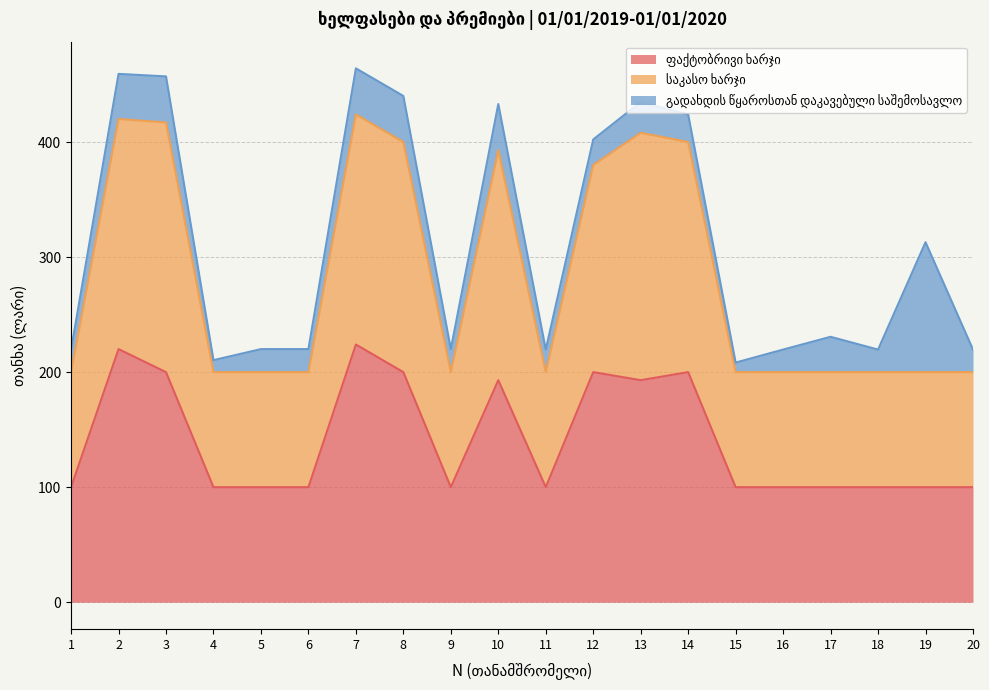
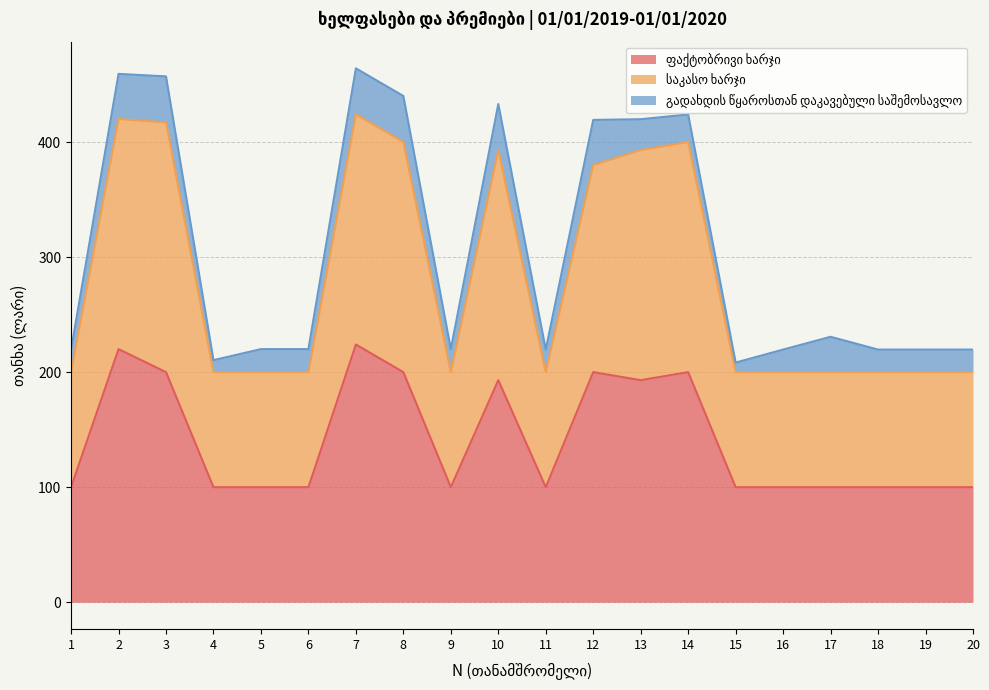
  {
    "ფაქტობრივი ხარჯი": {
      "1": 100,
      "2": 220,
      "3": 200,
      "4": 100,
      "5": 100,
      "6": 100,
      "7": 224,
      "8": 200,
      "9": 100,
      "10": 193,
      "11": 100,
      "12": 200,
      "13": 193,
      "14": 200,
      "15": 100,
      "16": 100,
      "17": 100,
      "18": 100,
      "19": 100,
      "20": 100
    },
    "საკასო ხარჯი": {
      "1": 100,
      "2": 200,
      "3": 217,
      "4": 100,
      "5": 100,
      "6": 100,
      "7": 200,
      "8": 200,
      "9": 100,
      "10": 200,
      "11": 100,
      "12": 180,
-     "13": 215,
+     "13": 200,
      "14": 200,
      "15": 100,
      "16": 100,
      "17": 100,
      "18": 100,
      "19": 100,
      "20": 100
    },
    "გადახდის წყაროსთან დაკავებული საშემოსავლო": {
      "1": 20,
      "2": 39,
      "3": 40,
      "4": 10,
      "5": 20,
      "6": 20,
      "7": 40,
      "8": 40,
      "9": 20,
      "10": 40,
      "11": 20,
-     "12": 22,
+     "12": 39,
      "14": 24,
      "15": 8,
      "16": 20,
      "17": 31,
      "18": 20,
-     "19": 113,
+     "19": 20,
      "20": 20
    }
  }
